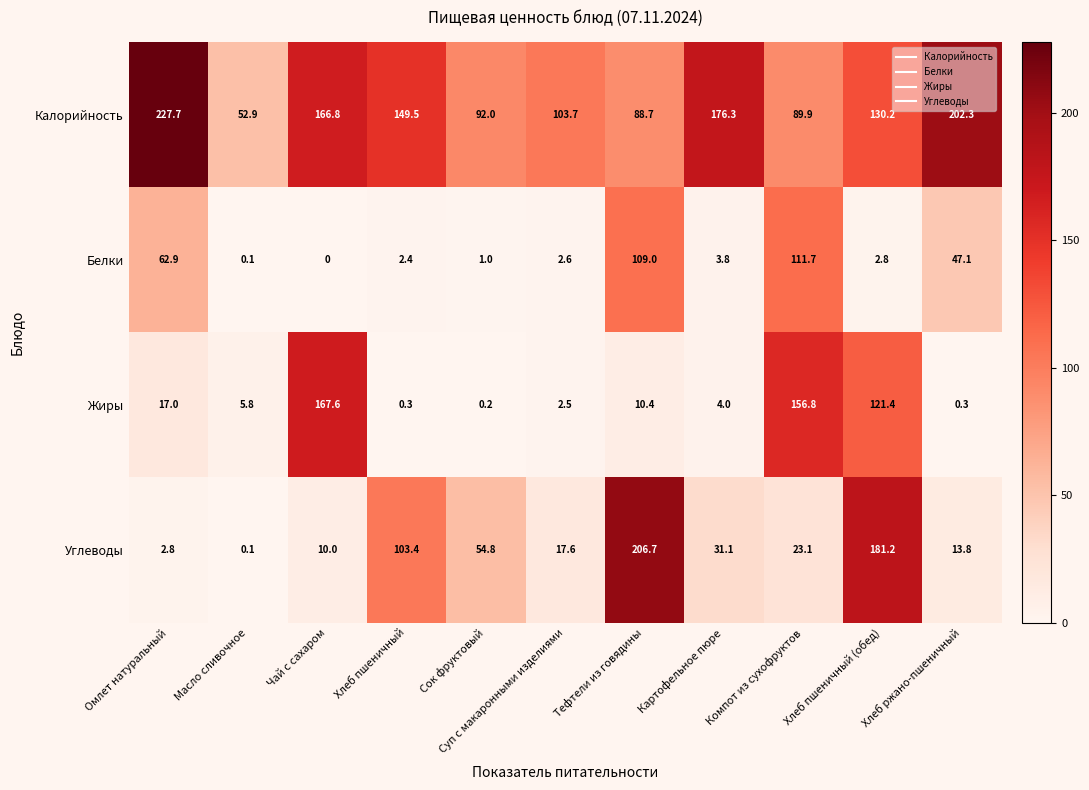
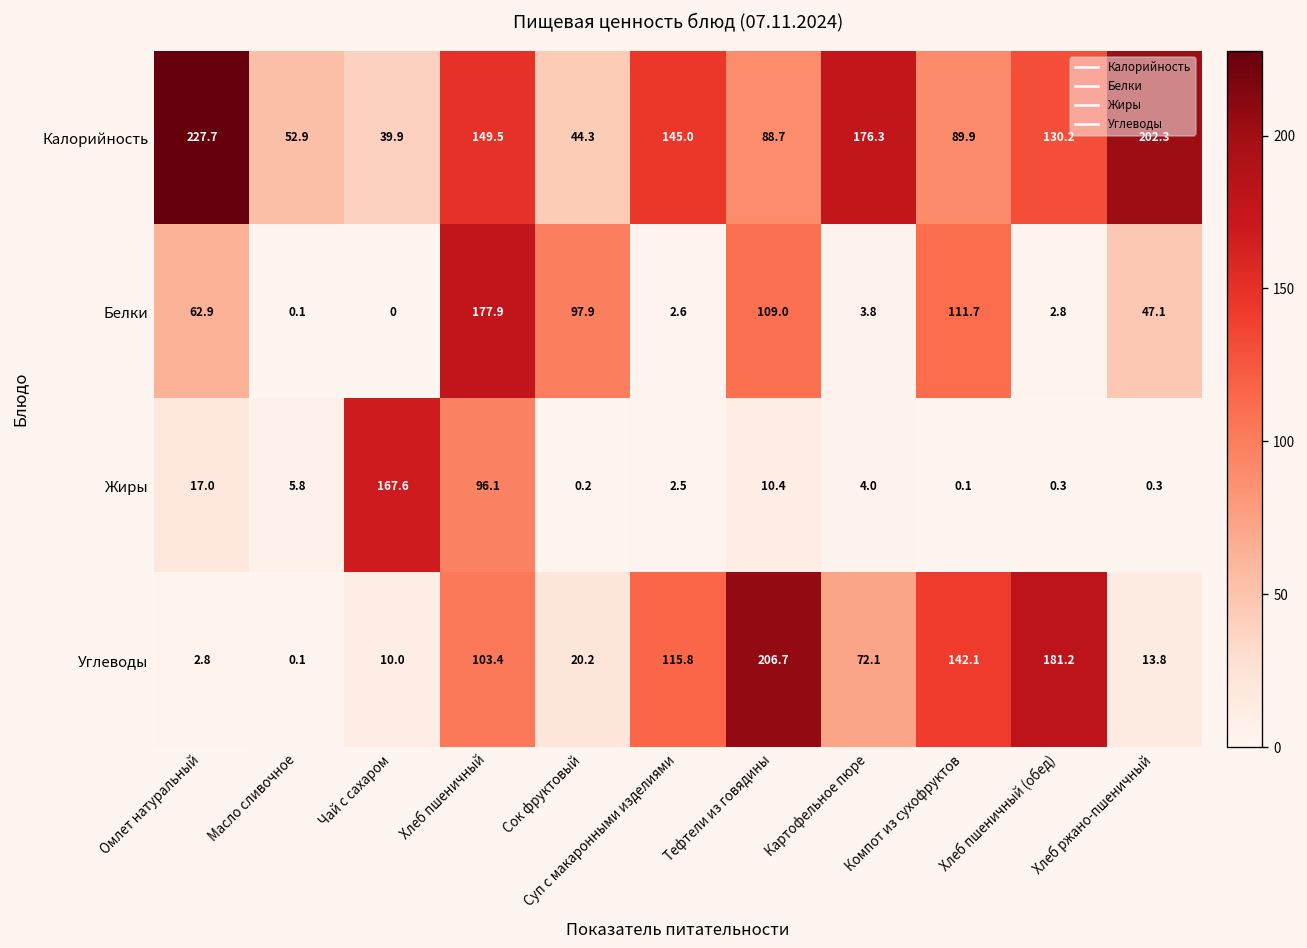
  {
    "Калорийность": {
      "Омлет натуральный": 227.7,
      "Масло сливочное": 52.9,
-     "Чай с сахаром": 166.8,
+     "Чай с сахаром": 39.9,
      "Хлеб пшеничный": 149.5,
-     "Сок фруктовый": 92.0,
-     "Суп с макаронными изделиями": 103.7,
+     "Сок фруктовый": 44.3,
+     "Суп с макаронными изделиями": 145.0,
      "Тефтели из говядины": 88.7,
      "Картофельное пюре": 176.3,
      "Компот из сухофруктов": 89.9
    },
    "Белки": {
      "Омлет натуральный": 62.9,
      "Масло сливочное": 0.1,
      "Чай с сахаром": 0,
-     "Хлеб пшеничный": 2.4,
-     "Сок фруктовый": 1.0,
+     "Хлеб пшеничный": 177.9,
+     "Сок фруктовый": 97.9,
      "Суп с макаронными изделиями": 2.6,
      "Тефтели из говядины": 109.0,
      "Картофельное пюре": 3.8,
      "Компот из сухофруктов": 111.7,
      "Хлеб пшеничный (обед)": 2.8,
      "Хлеб ржано-пшеничный": 47.1
    },
    "Жиры": {
      "Омлет натуральный": 17.0,
      "Масло сливочное": 5.8,
      "Чай с сахаром": 167.6,
-     "Хлеб пшеничный": 0.3,
+     "Хлеб пшеничный": 96.1,
      "Сок фруктовый": 0.2,
      "Суп с макаронными изделиями": 2.5,
      "Тефтели из говядины": 10.4,
      "Картофельное пюре": 4.0,
-     "Компот из сухофруктов": 156.8,
-     "Хлеб пшеничный (обед)": 121.4,
+     "Компот из сухофруктов": 0.1,
+     "Хлеб пшеничный (обед)": 0.3,
      "Хлеб ржано-пшеничный": 0.3
    },
    "Углеводы": {
      "Омлет натуральный": 2.8,
      "Масло сливочное": 0.1,
      "Чай с сахаром": 10.0,
      "Хлеб пшеничный": 103.4,
-     "Сок фруктовый": 54.8,
-     "Суп с макаронными изделиями": 17.6,
+     "Сок фруктовый": 20.2,
+     "Суп с макаронными изделиями": 115.8,
      "Тефтели из говядины": 206.7,
-     "Картофельное пюре": 31.1,
-     "Компот из сухофруктов": 23.1,
+     "Картофельное пюре": 72.1,
+     "Компот из сухофруктов": 142.1,
      "Хлеб пшеничный (обед)": 181.2,
      "Хлеб ржано-пшеничный": 13.8
    }
  }
